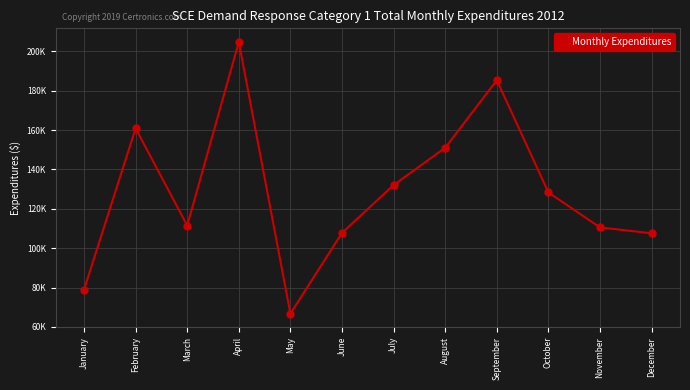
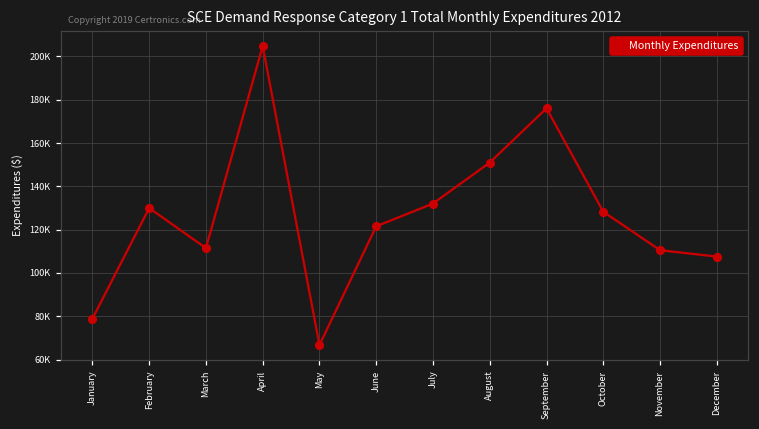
  {
    "January": 79000,
-   "February": 161000,
+   "February": 130000,
    "March": 111000,
    "April": 205000,
    "May": 67000,
-   "June": 108000,
+   "June": 122000,
    "July": 132000,
    "August": 151000,
-   "September": 185000,
+   "September": 176000,
    "October": 128000,
    "November": 111000,
    "December": 108000
  }
